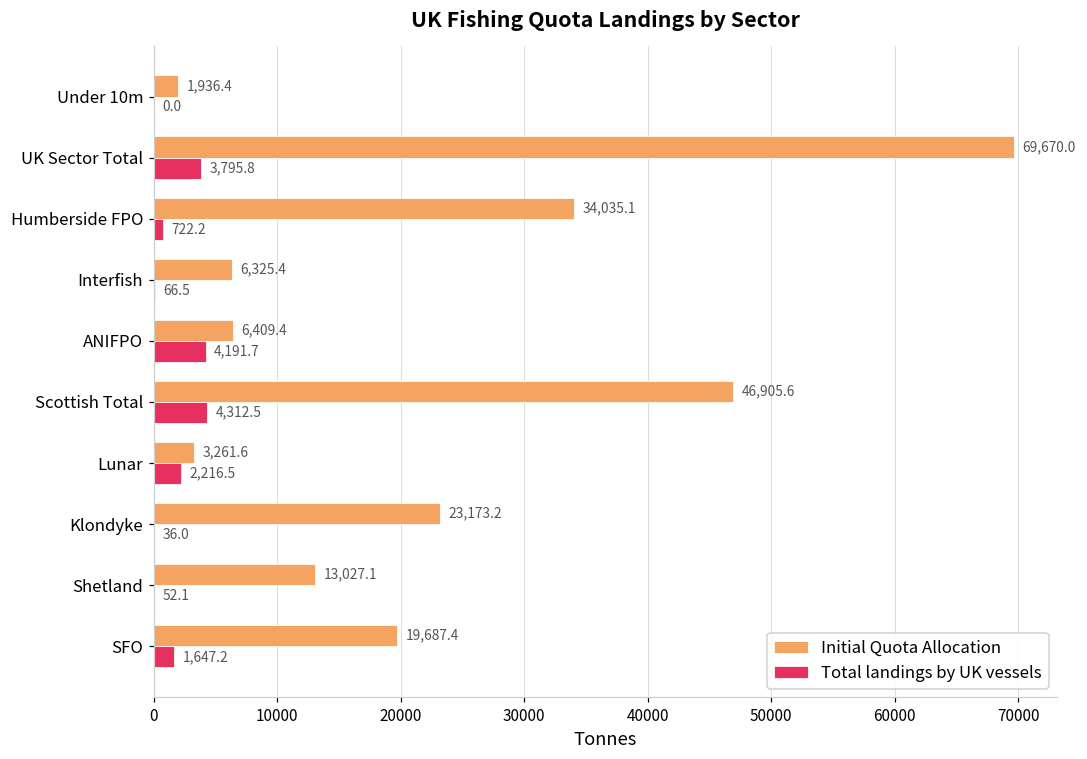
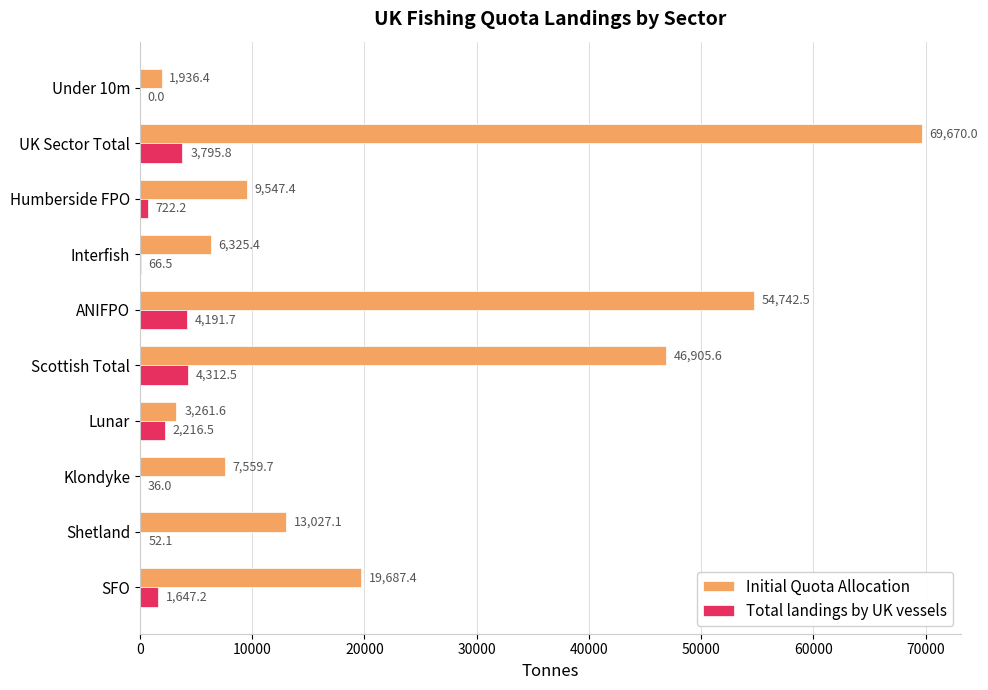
  {
    "Initial Quota Allocation": {
      "Under 10m": "1,936.4",
      "UK Sector Total": "69,670.0",
-     "Humberside FPO": "34,035.1",
+     "Humberside FPO": "9,547.4",
      "Interfish": "6,325.4",
-     "ANIFPO": "6,409.4",
+     "ANIFPO": "54,742.5",
      "Scottish Total": "46,905.6",
      "Lunar": "3,261.6",
-     "Klondyke": "23,173.2",
+     "Klondyke": "7,559.7",
      "Shetland": "13,027.1",
      "SFO": "19,687.4"
    },
    "Total landings by UK vessels": {
      "Under 10m": "0.0",
      "UK Sector Total": "3,795.8",
      "Humberside FPO": "722.2",
      "Interfish": "66.5",
      "ANIFPO": "4,191.7",
      "Scottish Total": "4,312.5",
      "Lunar": "2,216.5",
      "Klondyke": "36.0",
      "Shetland": "52.1",
      "SFO": "1,647.2"
    }
  }
